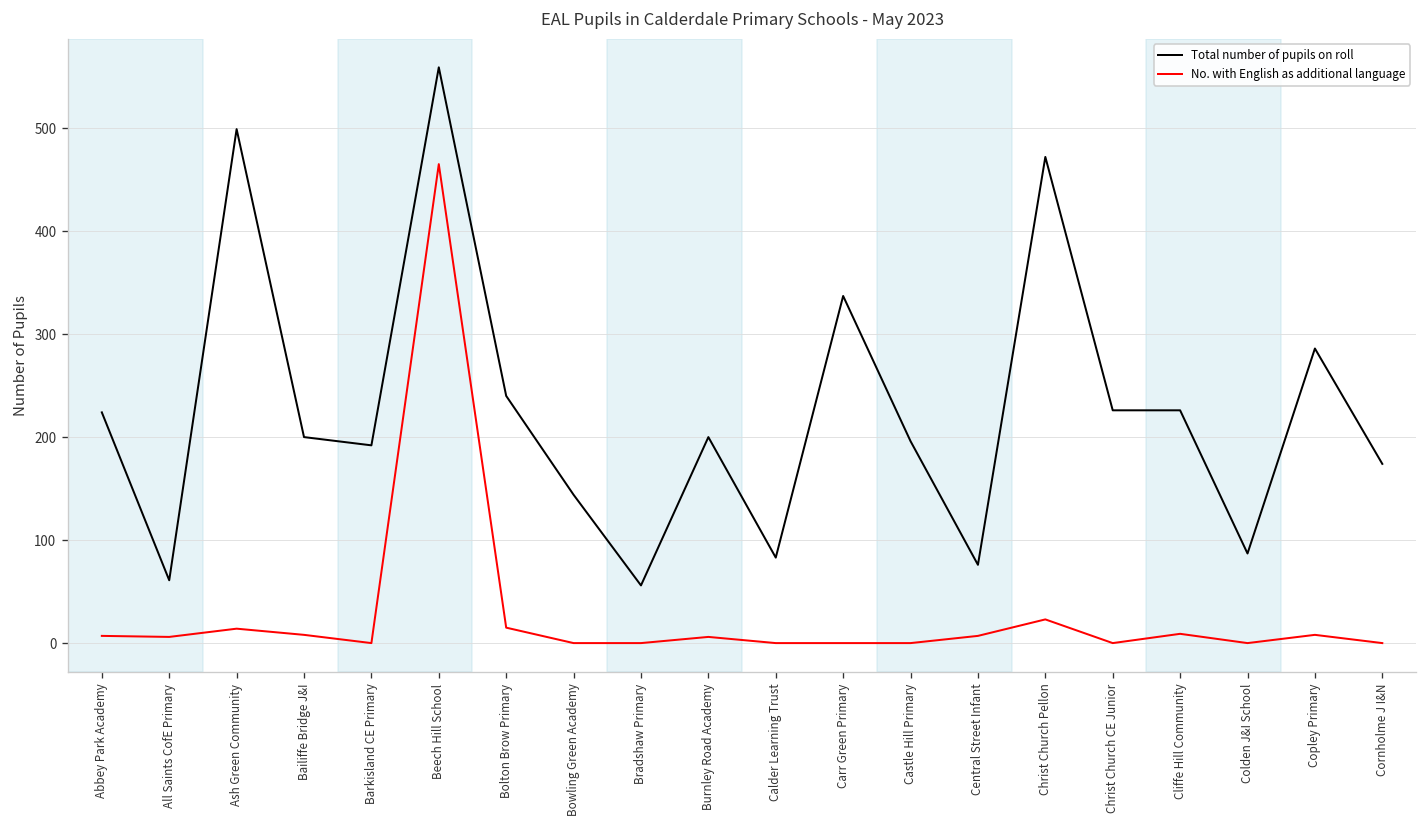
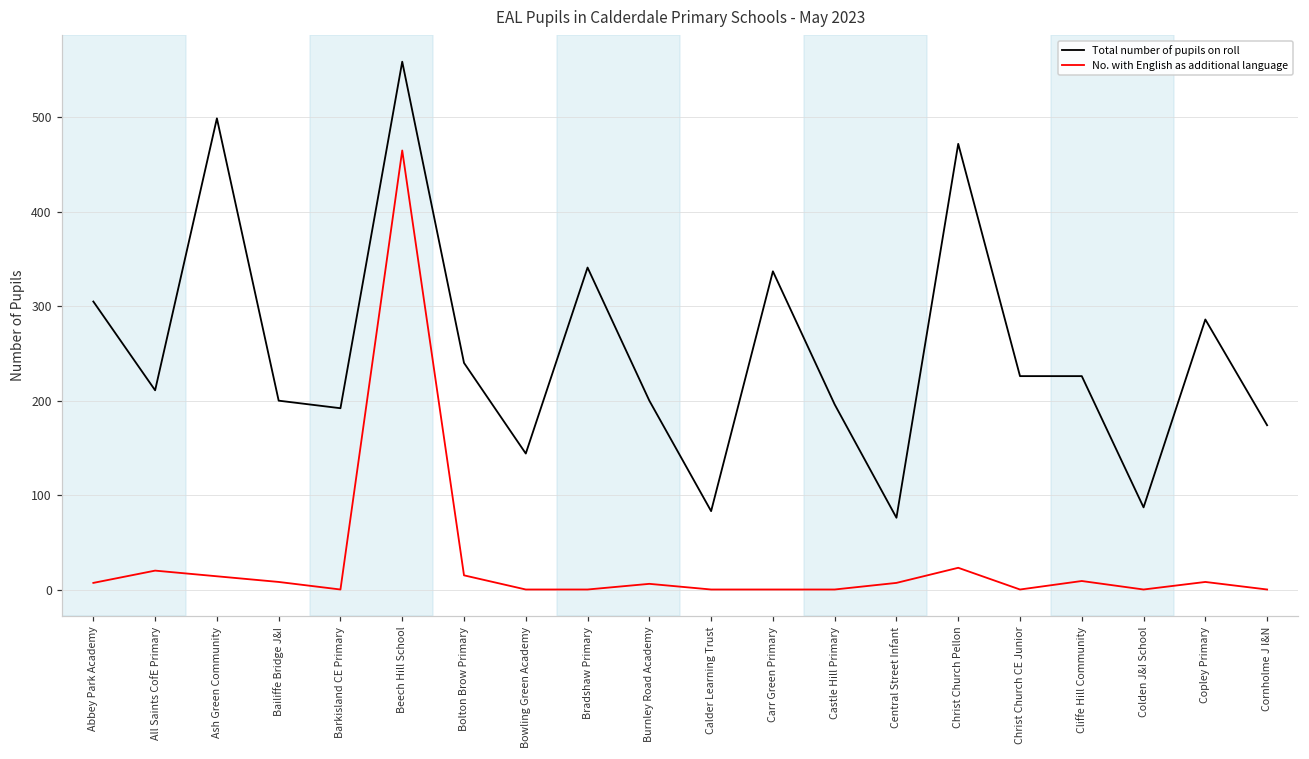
  {
    "Total number of pupils on roll": {
-     "Abbey Park Academy": 220,
-     "All Saints CofE Primary": 60,
+     "Abbey Park Academy": 310,
+     "All Saints CofE Primary": 210,
      "Ash Green Community": 500,
      "Bailiffe Bridge J&I": 200,
      "Barkisland CE Primary": 190,
      "Beech Hill School": 560,
      "Bolton Brow Primary": 240,
      "Bowling Green Academy": 140,
-     "Bradshaw Primary": 60,
+     "Bradshaw Primary": 340,
      "Burnley Road Academy": 200,
      "Calder Learning Trust": 80,
      "Carr Green Primary": 340,
      "Castle Hill Primary": 200,
      "Central Street Infant": 80,
      "Christ Church Pellon": 470,
      "Christ Church CE Junior": 230,
      "Cliffe Hill Community": 230,
      "Colden J&I School": 90,
      "Copley Primary": 290,
      "Cornholme J I&N": 170
    },
    "No. with English as additional language": {
      "Abbey Park Academy": 10,
-     "All Saints CofE Primary": 10,
+     "All Saints CofE Primary": 20,
      "Ash Green Community": 10,
      "Bailiffe Bridge J&I": 10,
      "Barkisland CE Primary": 0,
      "Beech Hill School": 470,
      "Bolton Brow Primary": 20,
      "Bowling Green Academy": 0,
      "Bradshaw Primary": 0,
      "Burnley Road Academy": 10,
      "Calder Learning Trust": 0,
      "Carr Green Primary": 0,
      "Castle Hill Primary": 0,
      "Central Street Infant": 10,
      "Christ Church Pellon": 20,
      "Christ Church CE Junior": 0,
      "Cliffe Hill Community": 10,
      "Colden J&I School": 0,
      "Copley Primary": 10,
      "Cornholme J I&N": 0
    }
  }
